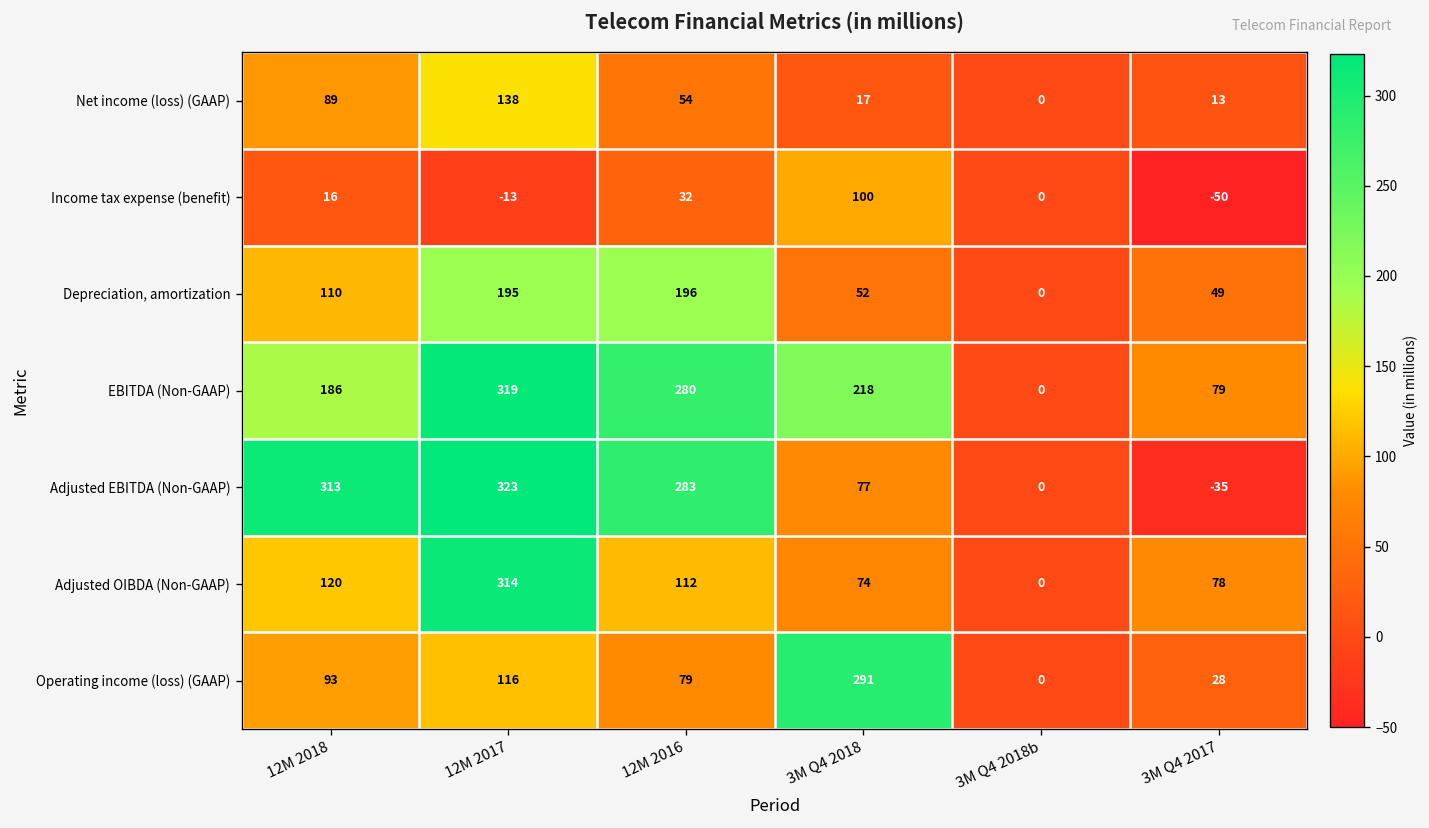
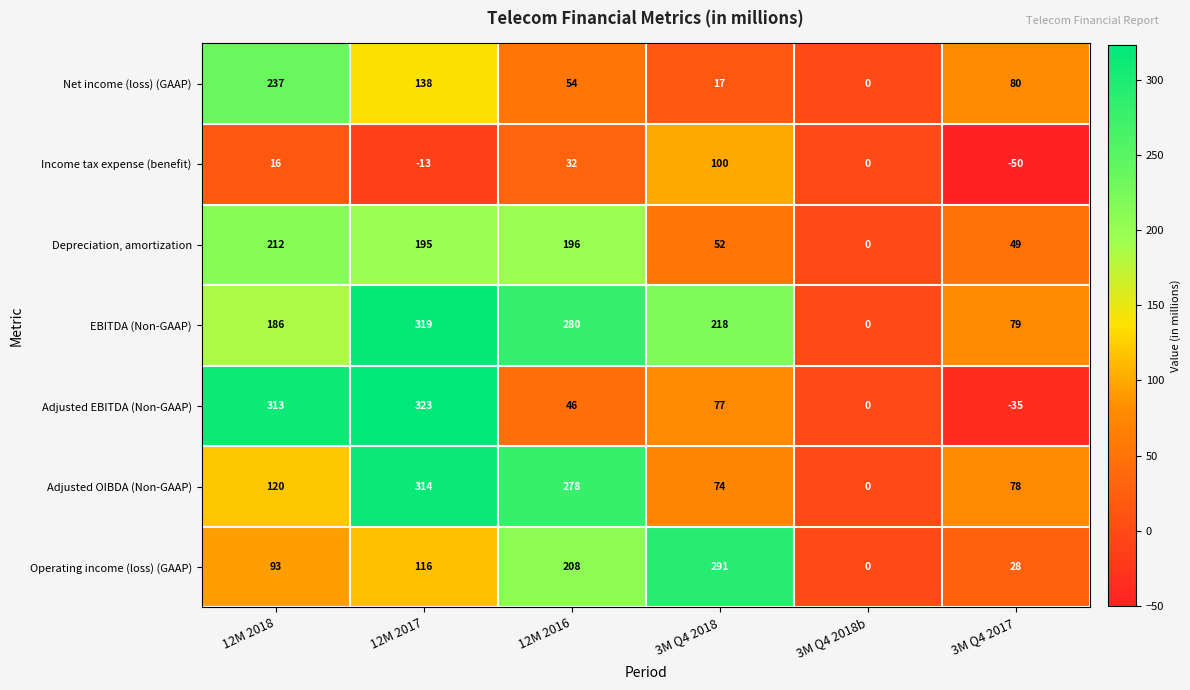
  {
    "Net income (loss) (GAAP)": {
-     "12M 2018": 89,
+     "12M 2018": 237,
      "12M 2017": 138,
      "12M 2016": 54,
      "3M Q4 2018": 17,
      "3M Q4 2018b": 0,
-     "3M Q4 2017": 13
+     "3M Q4 2017": 80
    },
    "Income tax expense (benefit)": {
      "12M 2018": 16,
      "12M 2017": -13,
      "12M 2016": 32,
      "3M Q4 2018": 100,
      "3M Q4 2018b": 0,
      "3M Q4 2017": -50
    },
    "Depreciation, amortization": {
-     "12M 2018": 110,
+     "12M 2018": 212,
      "12M 2017": 195,
      "12M 2016": 196,
      "3M Q4 2018": 52,
      "3M Q4 2018b": 0,
      "3M Q4 2017": 49
    },
    "EBITDA (Non-GAAP)": {
      "12M 2018": 186,
      "12M 2017": 319,
      "12M 2016": 280,
      "3M Q4 2018": 218,
      "3M Q4 2018b": 0,
      "3M Q4 2017": 79
    },
    "Adjusted EBITDA (Non-GAAP)": {
      "12M 2018": 313,
      "12M 2017": 323,
-     "12M 2016": 283,
+     "12M 2016": 46,
      "3M Q4 2018": 77,
      "3M Q4 2018b": 0,
      "3M Q4 2017": -35
    },
    "Adjusted OIBDA (Non-GAAP)": {
      "12M 2018": 120,
      "12M 2017": 314,
-     "12M 2016": 112,
+     "12M 2016": 278,
      "3M Q4 2018": 74,
      "3M Q4 2018b": 0,
      "3M Q4 2017": 78
    },
    "Operating income (loss) (GAAP)": {
      "12M 2018": 93,
      "12M 2017": 116,
-     "12M 2016": 79,
+     "12M 2016": 208,
      "3M Q4 2018": 291,
      "3M Q4 2018b": 0,
      "3M Q4 2017": 28
    }
  }
